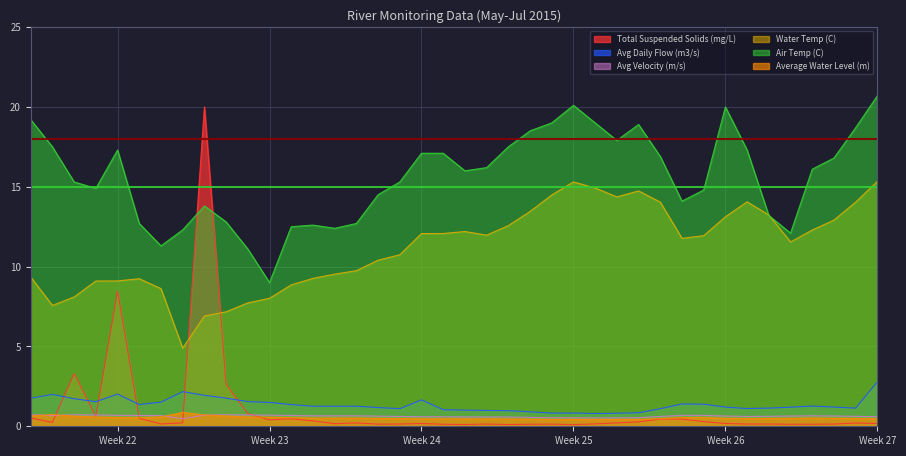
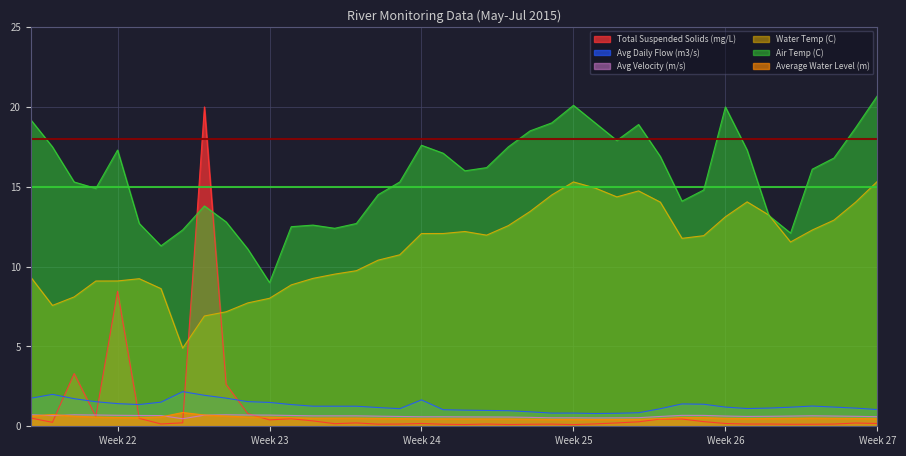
  {
    "Total Suspended Solids (mg/L)": {
      "Week 22": 8.5,
      "Week 23": 0.4,
      "Week 24": 0.2,
      "Week 25": 0.1,
      "Week 26": 0.2,
      "Week 27": 0.2
    },
    "Avg Daily Flow (m3/s)": {
-     "Week 22": 2.0,
+     "Week 22": 1.4,
      "Week 23": 1.5,
      "Week 24": 1.7,
      "Week 25": 0.8,
      "Week 26": 1.2,
-     "Week 27": 2.8
+     "Week 27": 1.0
    },
    "Air Temp (C)": {
      "Week 22": 17.3,
      "Week 23": 9.0,
-     "Week 24": 17.1,
+     "Week 24": 17.6,
      "Week 25": 20.1,
      "Week 26": 20.0,
      "Week 27": 20.7
    }
  }
